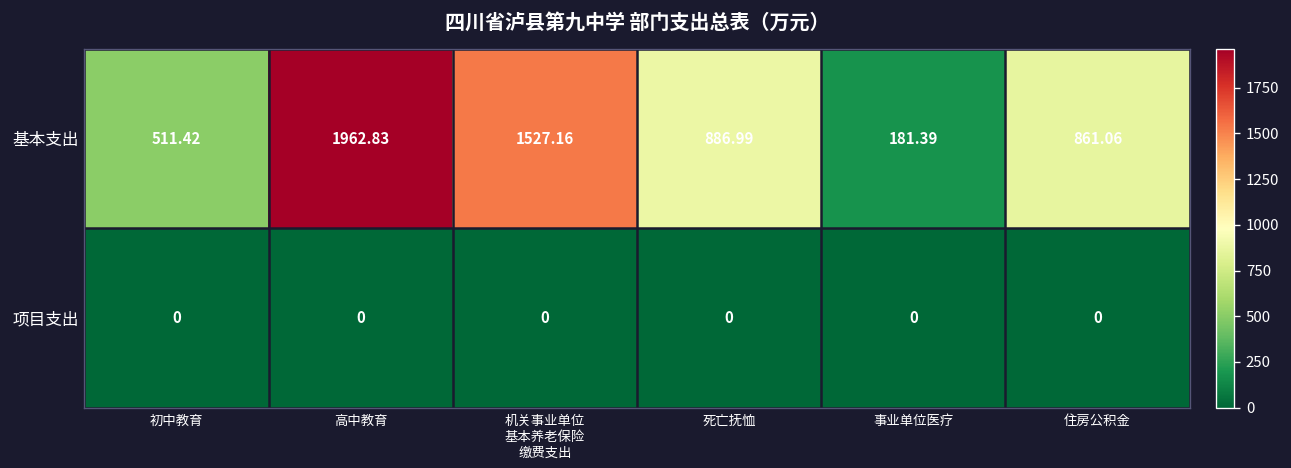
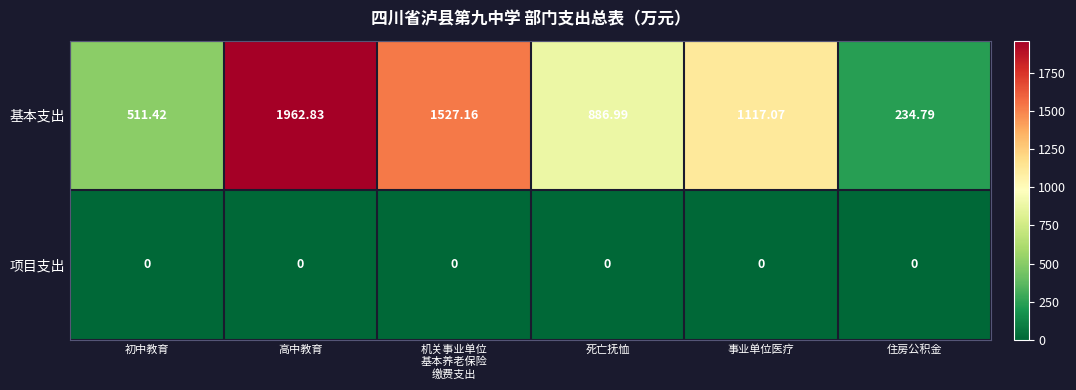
  {
    "基本支出": {
      "初中教育": 511.42,
      "高中教育": 1962.83,
      "机关事业单位 基本养老保险 缴费支出": 1527.16,
      "死亡抚恤": 886.99,
-     "事业单位医疗": 181.39,
-     "住房公积金": 861.06
+     "事业单位医疗": 1117.07,
+     "住房公积金": 234.79
    },
    "项目支出": {
      "初中教育": 0,
      "高中教育": 0,
      "机关事业单位 基本养老保险 缴费支出": 0,
      "死亡抚恤": 0,
      "事业单位医疗": 0,
      "住房公积金": 0
    }
  }
